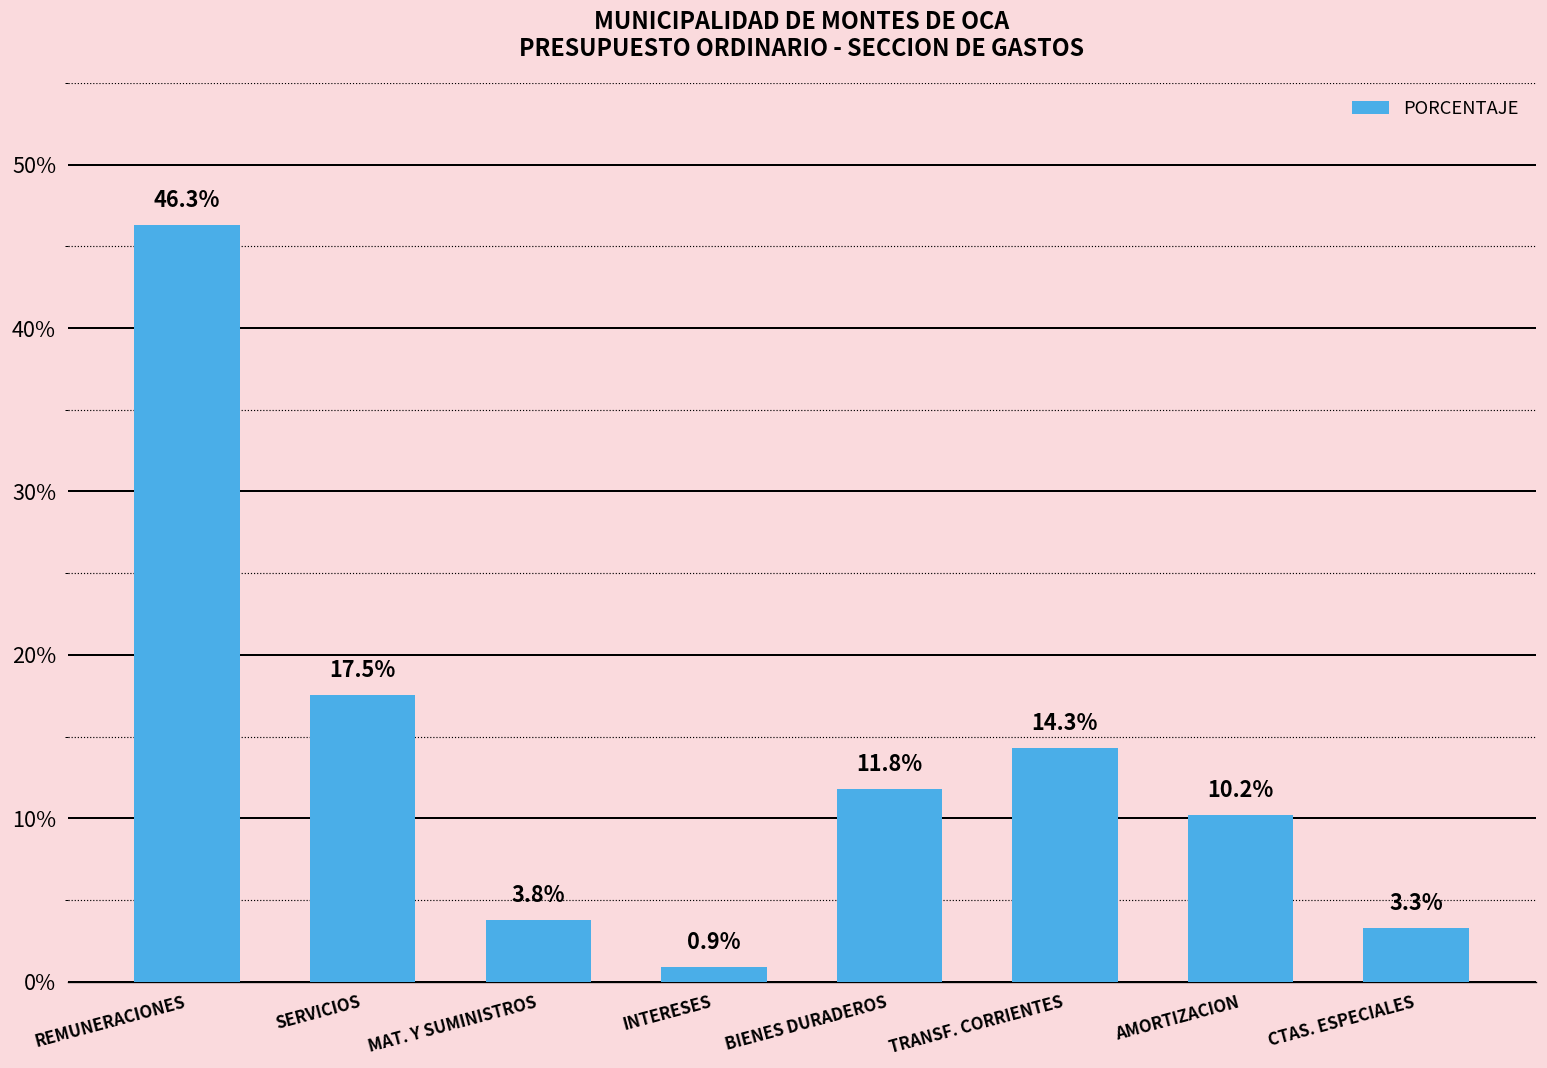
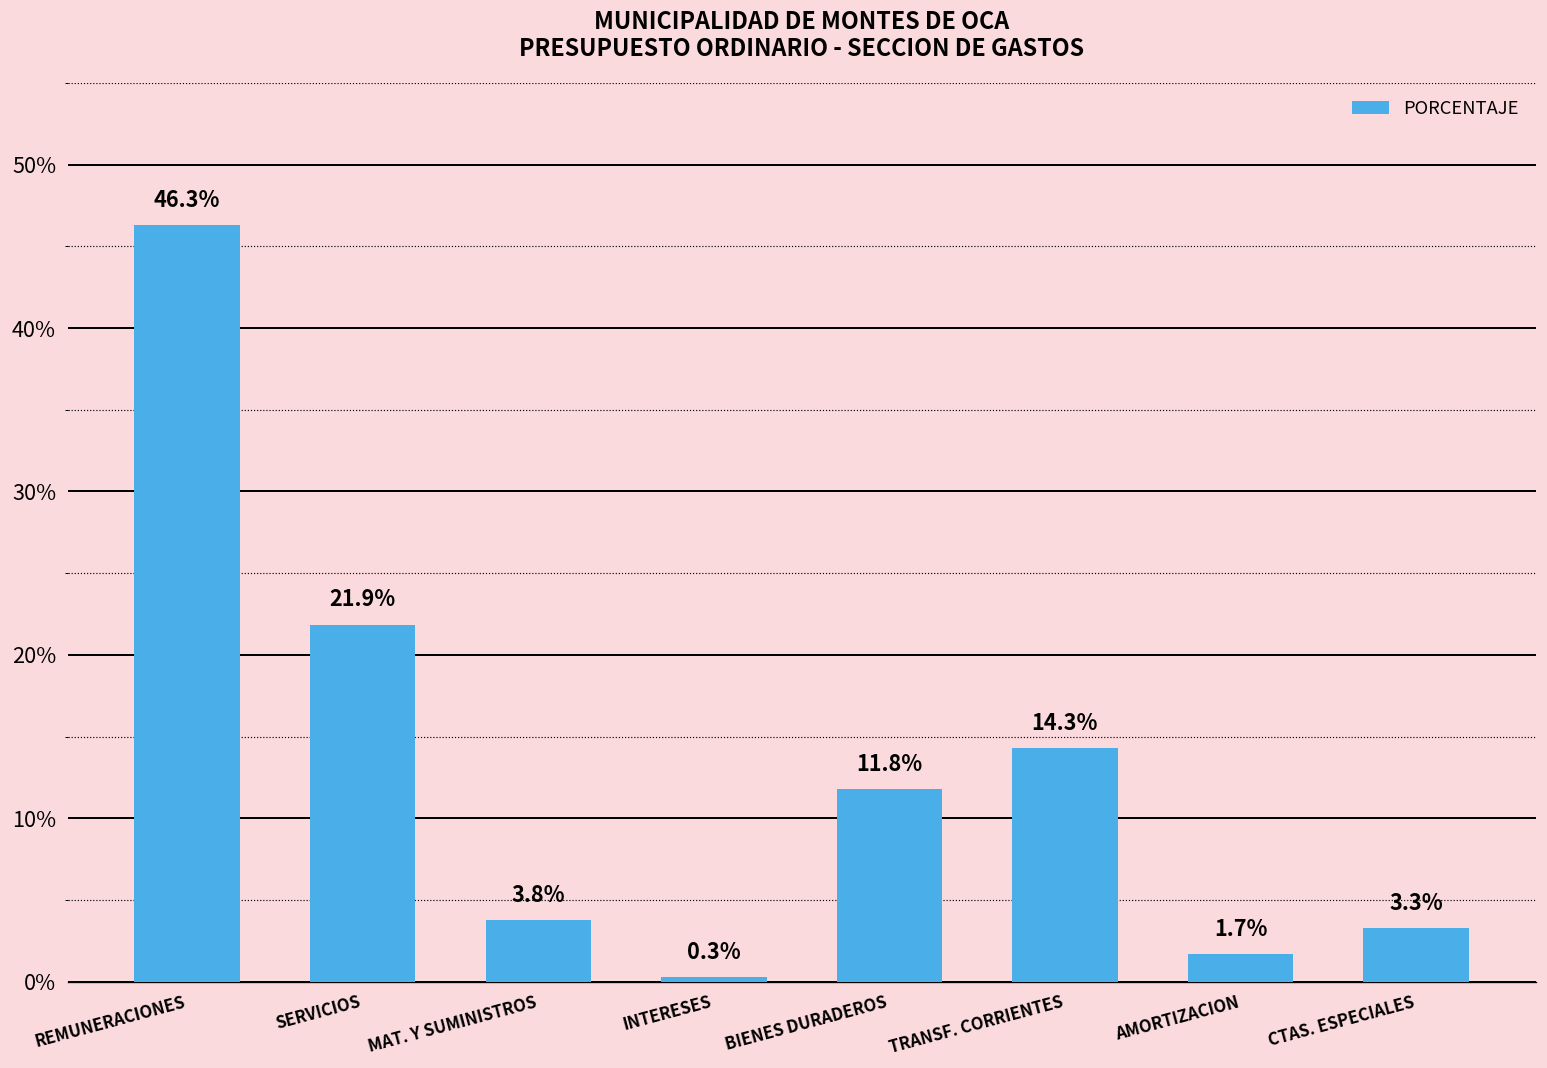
  {
    "REMUNERACIONES": "46.3%",
-   "SERVICIOS": "17.5%",
+   "SERVICIOS": "21.9%",
    "MAT. Y SUMINISTROS": "3.8%",
-   "INTERESES": "0.9%",
+   "INTERESES": "0.3%",
    "BIENES DURADEROS": "11.8%",
    "TRANSF. CORRIENTES": "14.3%",
-   "AMORTIZACION": "10.2%",
+   "AMORTIZACION": "1.7%",
    "CTAS. ESPECIALES": "3.3%"
  }
